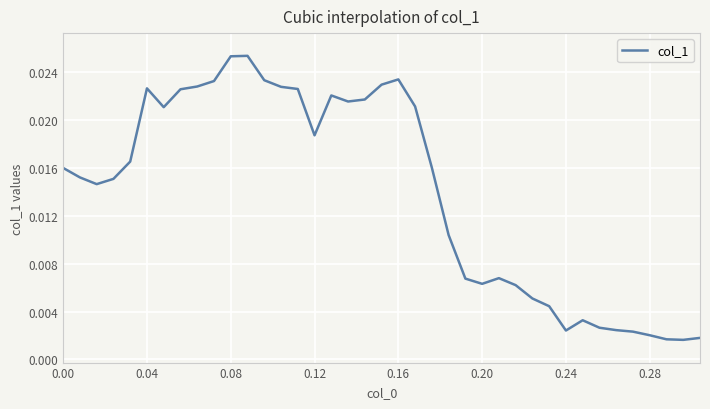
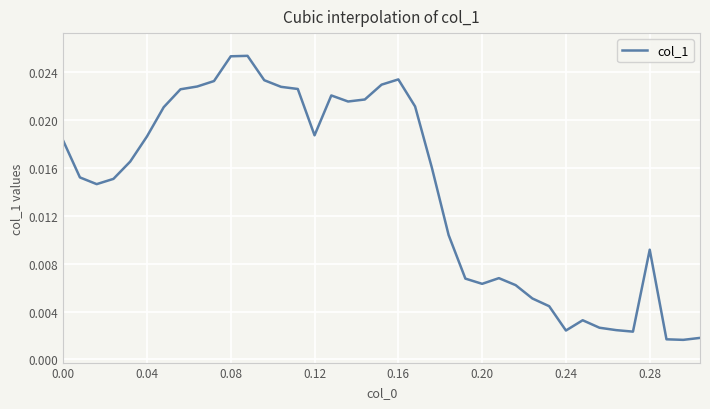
  {
-   "0.00": 0.0160,
-   "0.04": 0.0227,
+   "0.00": 0.0183,
+   "0.04": 0.0186,
    "0.08": 0.0253,
    "0.12": 0.0187,
    "0.16": 0.0234,
    "0.20": 0.0063,
    "0.24": 0.0024,
-   "0.28": 0.0020
+   "0.28": 0.0092
  }
